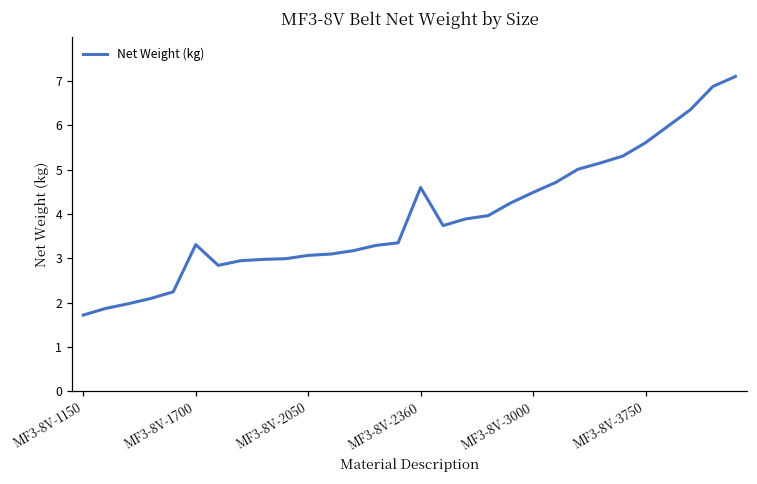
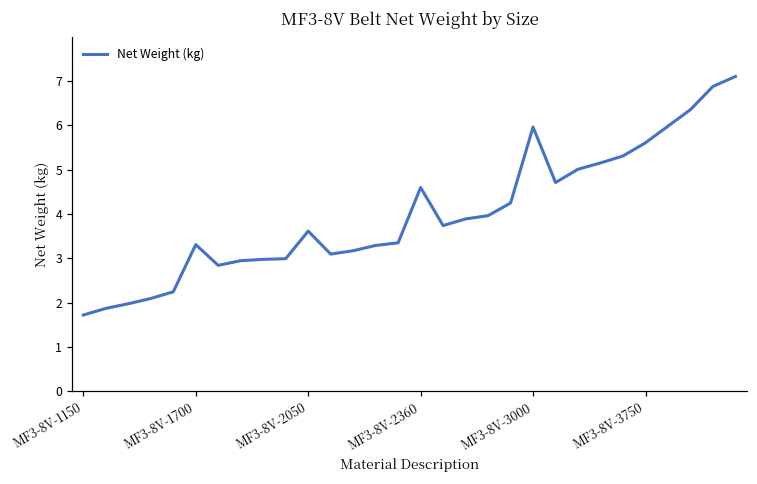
  {
    "MF3-8V-1150": 1.7,
    "MF3-8V-1700": 3.3,
-   "MF3-8V-2050": 3.1,
+   "MF3-8V-2050": 3.6,
    "MF3-8V-2360": 4.6,
-   "MF3-8V-3000": 4.5,
+   "MF3-8V-3000": 6.0,
    "MF3-8V-3750": 5.6
  }
